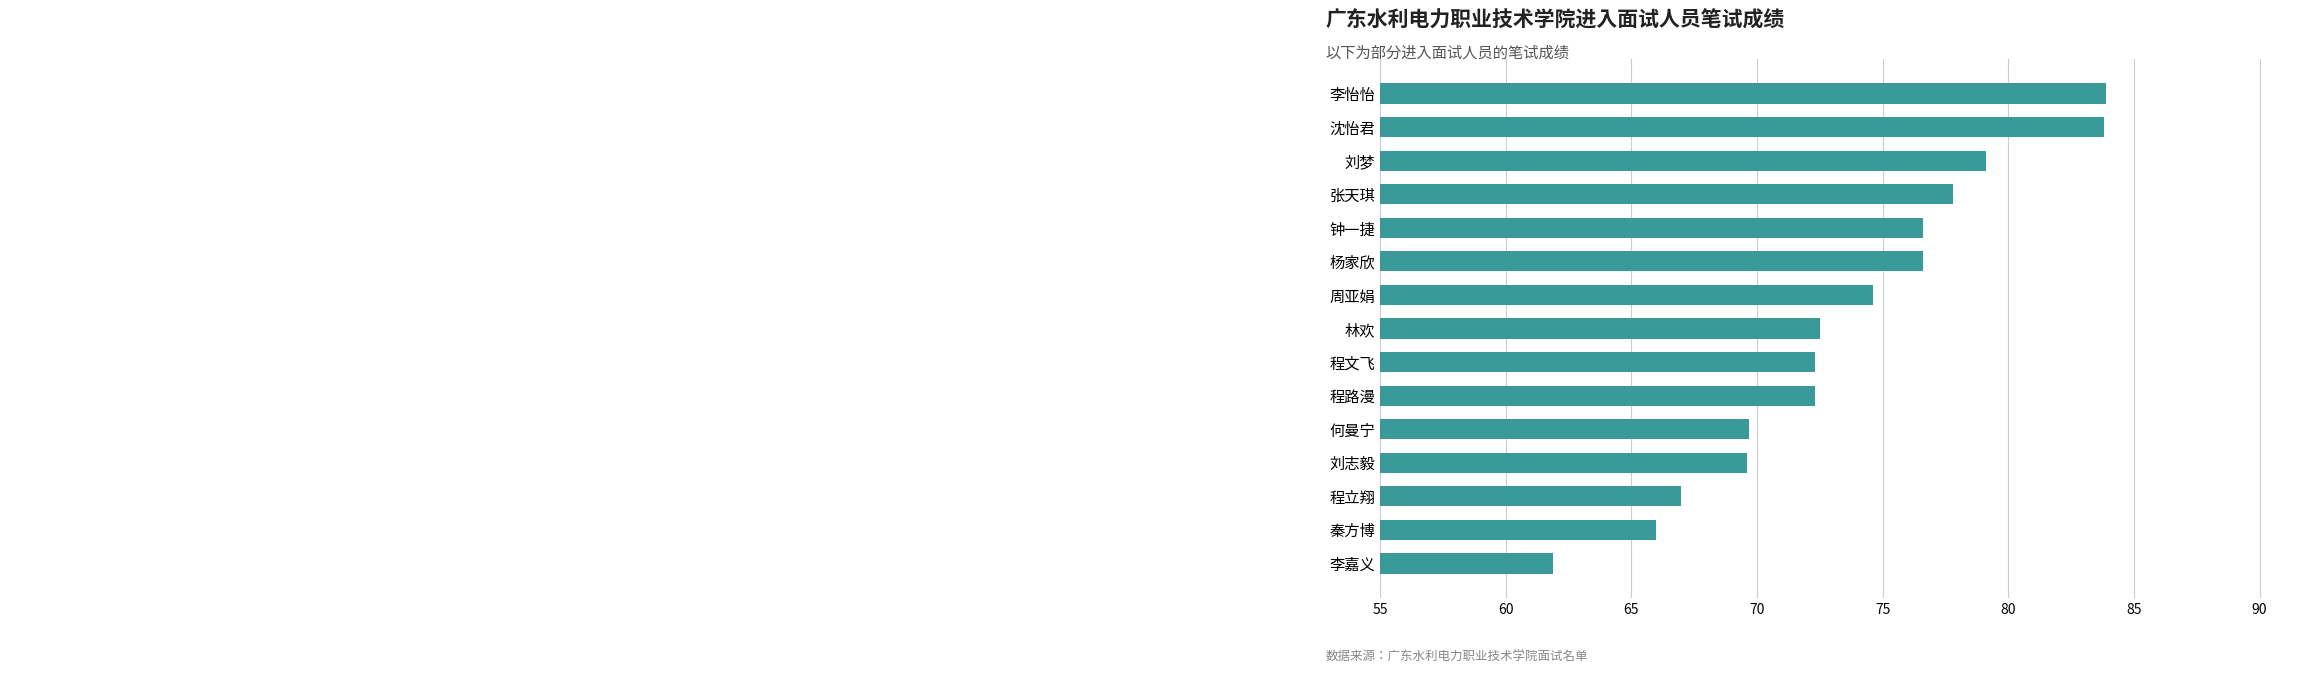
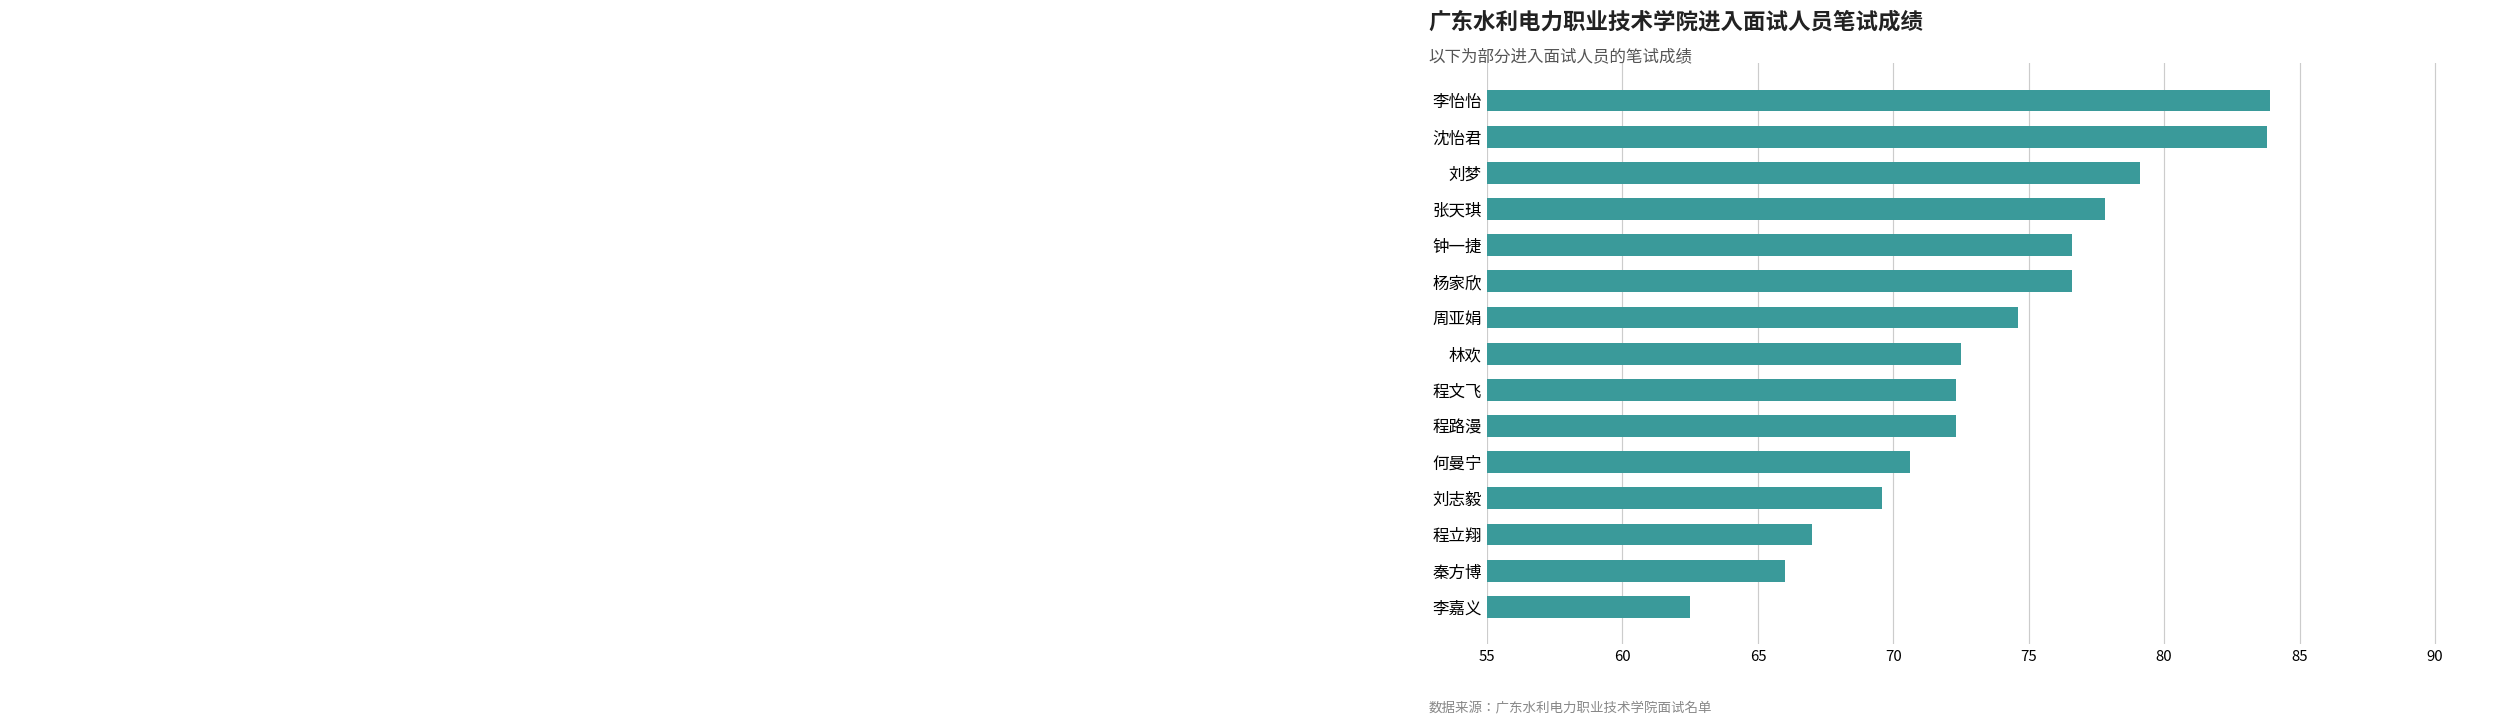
  {
    "李怡怡": 83.9,
    "沈怡君": 83.8,
    "刘梦": 79.1,
    "张天琪": 77.8,
    "钟一捷": 76.6,
    "杨家欣": 76.6,
    "周亚娟": 74.6,
    "林欢": 72.5,
    "程文飞": 72.3,
    "程路漫": 72.3,
-   "何曼宁": 69.7,
+   "何曼宁": 70.6,
    "刘志毅": 69.6,
    "程立翔": 67.0,
    "秦方博": 66.0,
-   "李嘉义": 61.9
+   "李嘉义": 62.5
  }
